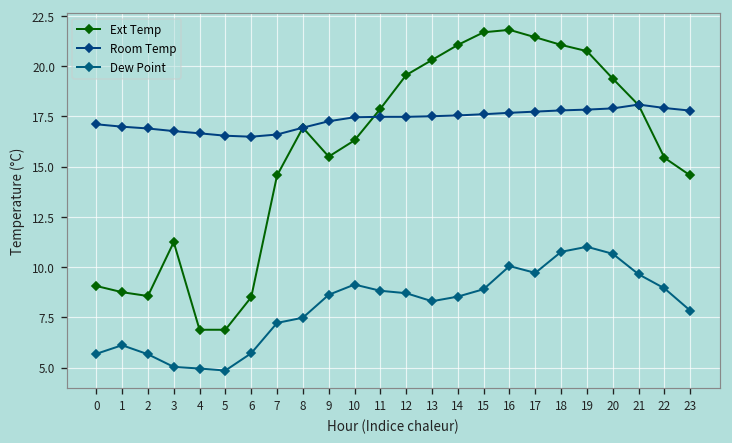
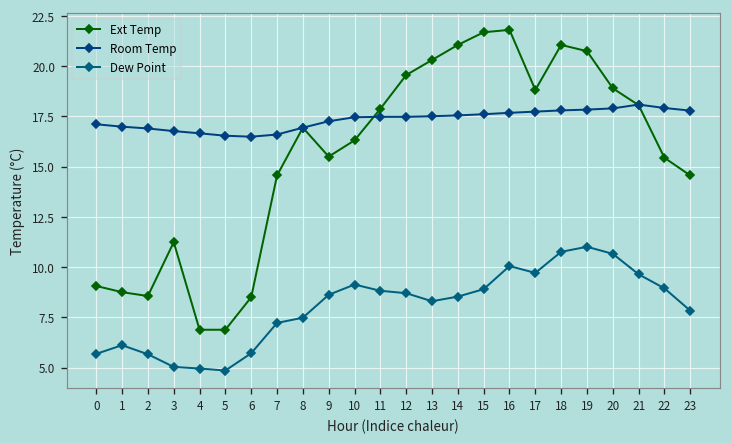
  {
    "Ext Temp": {
      "0": 9.1,
      "1": 8.8,
      "2": 8.6,
      "3": 11.2,
      "4": 6.9,
      "5": 6.9,
      "6": 8.5,
      "7": 14.6,
      "9": 15.5,
      "10": 16.3,
      "11": 17.9,
      "12": 19.6,
      "13": 20.3,
      "14": 21.1,
      "15": 21.7,
      "16": 21.8,
-     "17": 21.4,
+     "17": 18.8,
      "18": 21.1,
      "19": 20.8,
-     "20": 19.4,
+     "20": 18.9,
      "22": 15.4,
      "23": 14.6
    }
  }
